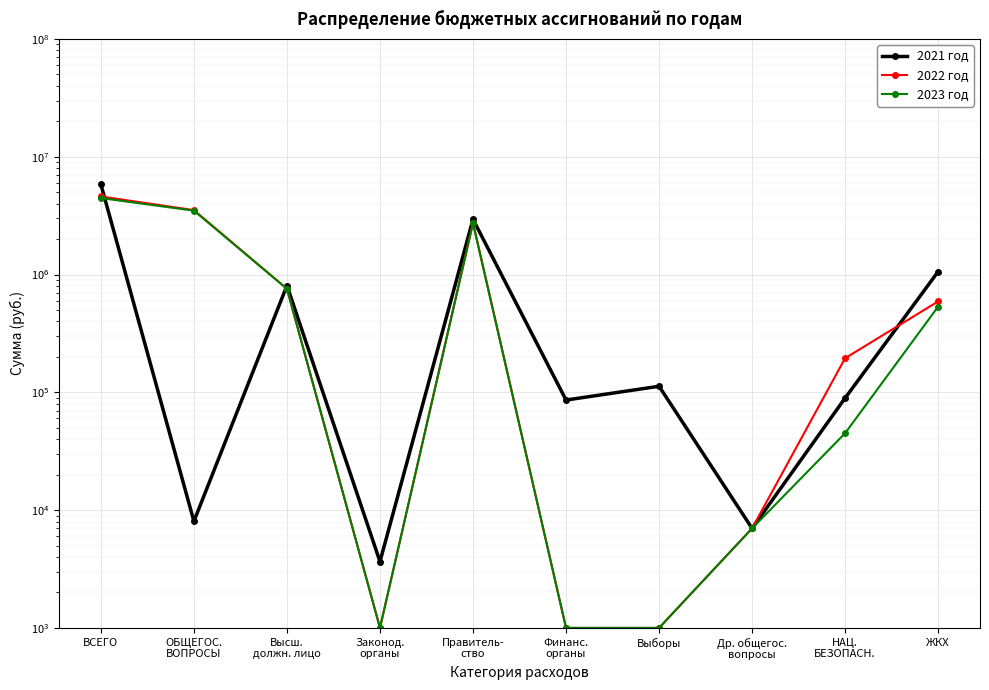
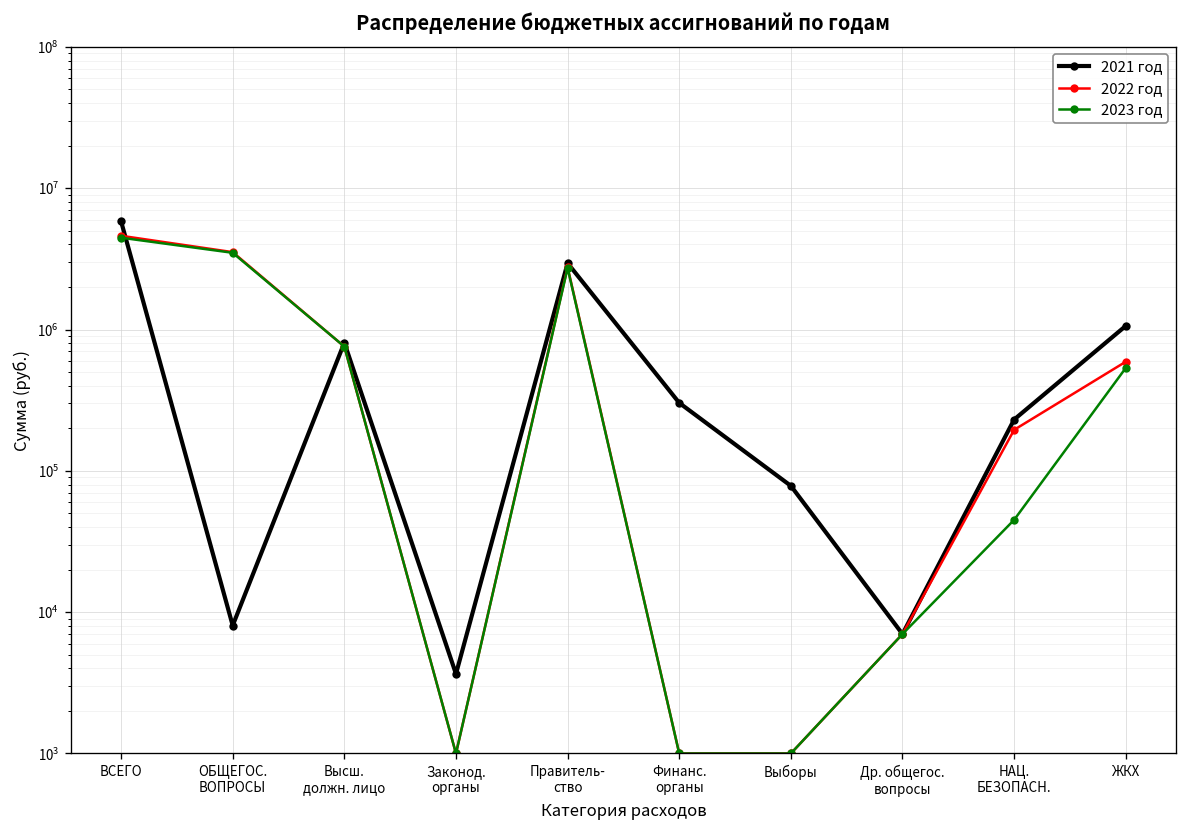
  {
    "2021 год": {
      "ВСЕГО": 6000000,
      "ОБЩЕГОС. ВОПРОСЫ": 8000,
      "Высш. должн. лицо": 800000,
      "Законод. органы": 3700,
      "Правитель- ство": 2900000,
-     "Финанс. органы": 90000,
-     "Выборы": 110000,
-     "НАЦ. БЕЗОПАСН.": 90000,
+     "Финанс. органы": 300000,
+     "Выборы": 80000,
+     "НАЦ. БЕЗОПАСН.": 230000,
      "ЖКХ": 1100000
    },
    "2022 год": {
      "НАЦ. БЕЗОПАСН.": 200000,
      "ЖКХ": 600000
    },
    "2023 год": {
      "НАЦ. БЕЗОПАСН.": 45000,
      "ЖКХ": 500000
    }
  }
